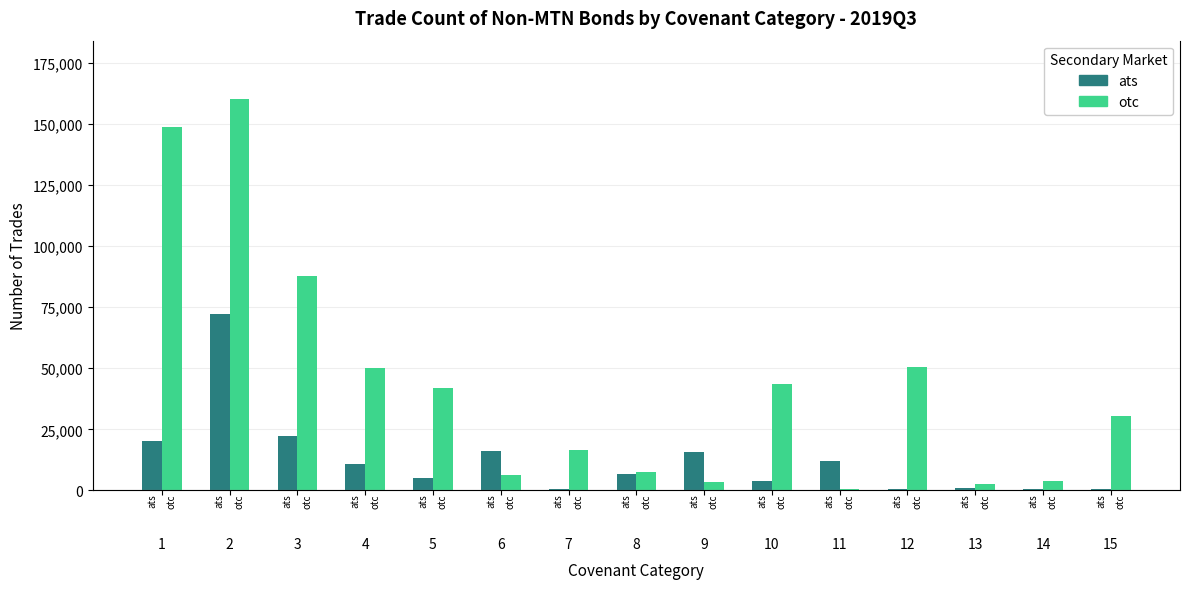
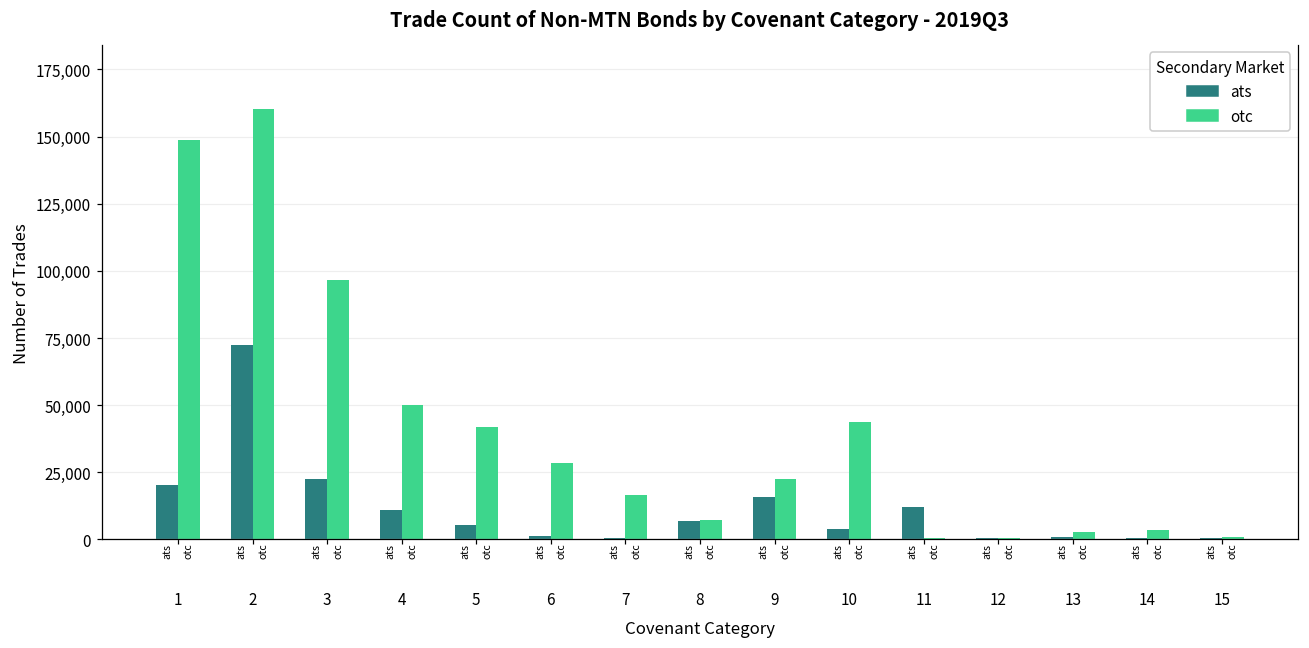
  {
    "ats": {
      "1": "20,000",
      "2": "72,000",
      "3": "22,000",
      "4": "11,000",
      "5": "5,000",
-     "6": "16,000",
+     "6": "1,000",
      "8": "7,000",
      "9": "16,000",
      "10": "4,000",
      "11": "12,000"
    },
    "otc": {
      "1": "149,000",
      "2": "160,000",
-     "3": "88,000",
+     "3": "97,000",
      "4": "50,000",
      "5": "42,000",
-     "6": "6,000",
+     "6": "29,000",
      "7": "16,000",
      "8": "7,000",
-     "9": "3,000",
+     "9": "23,000",
      "10": "44,000",
-     "12": "51,000",
+     "12": "0",
      "13": "3,000",
      "14": "4,000",
-     "15": "30,000"
+     "15": "1,000"
    }
  }
